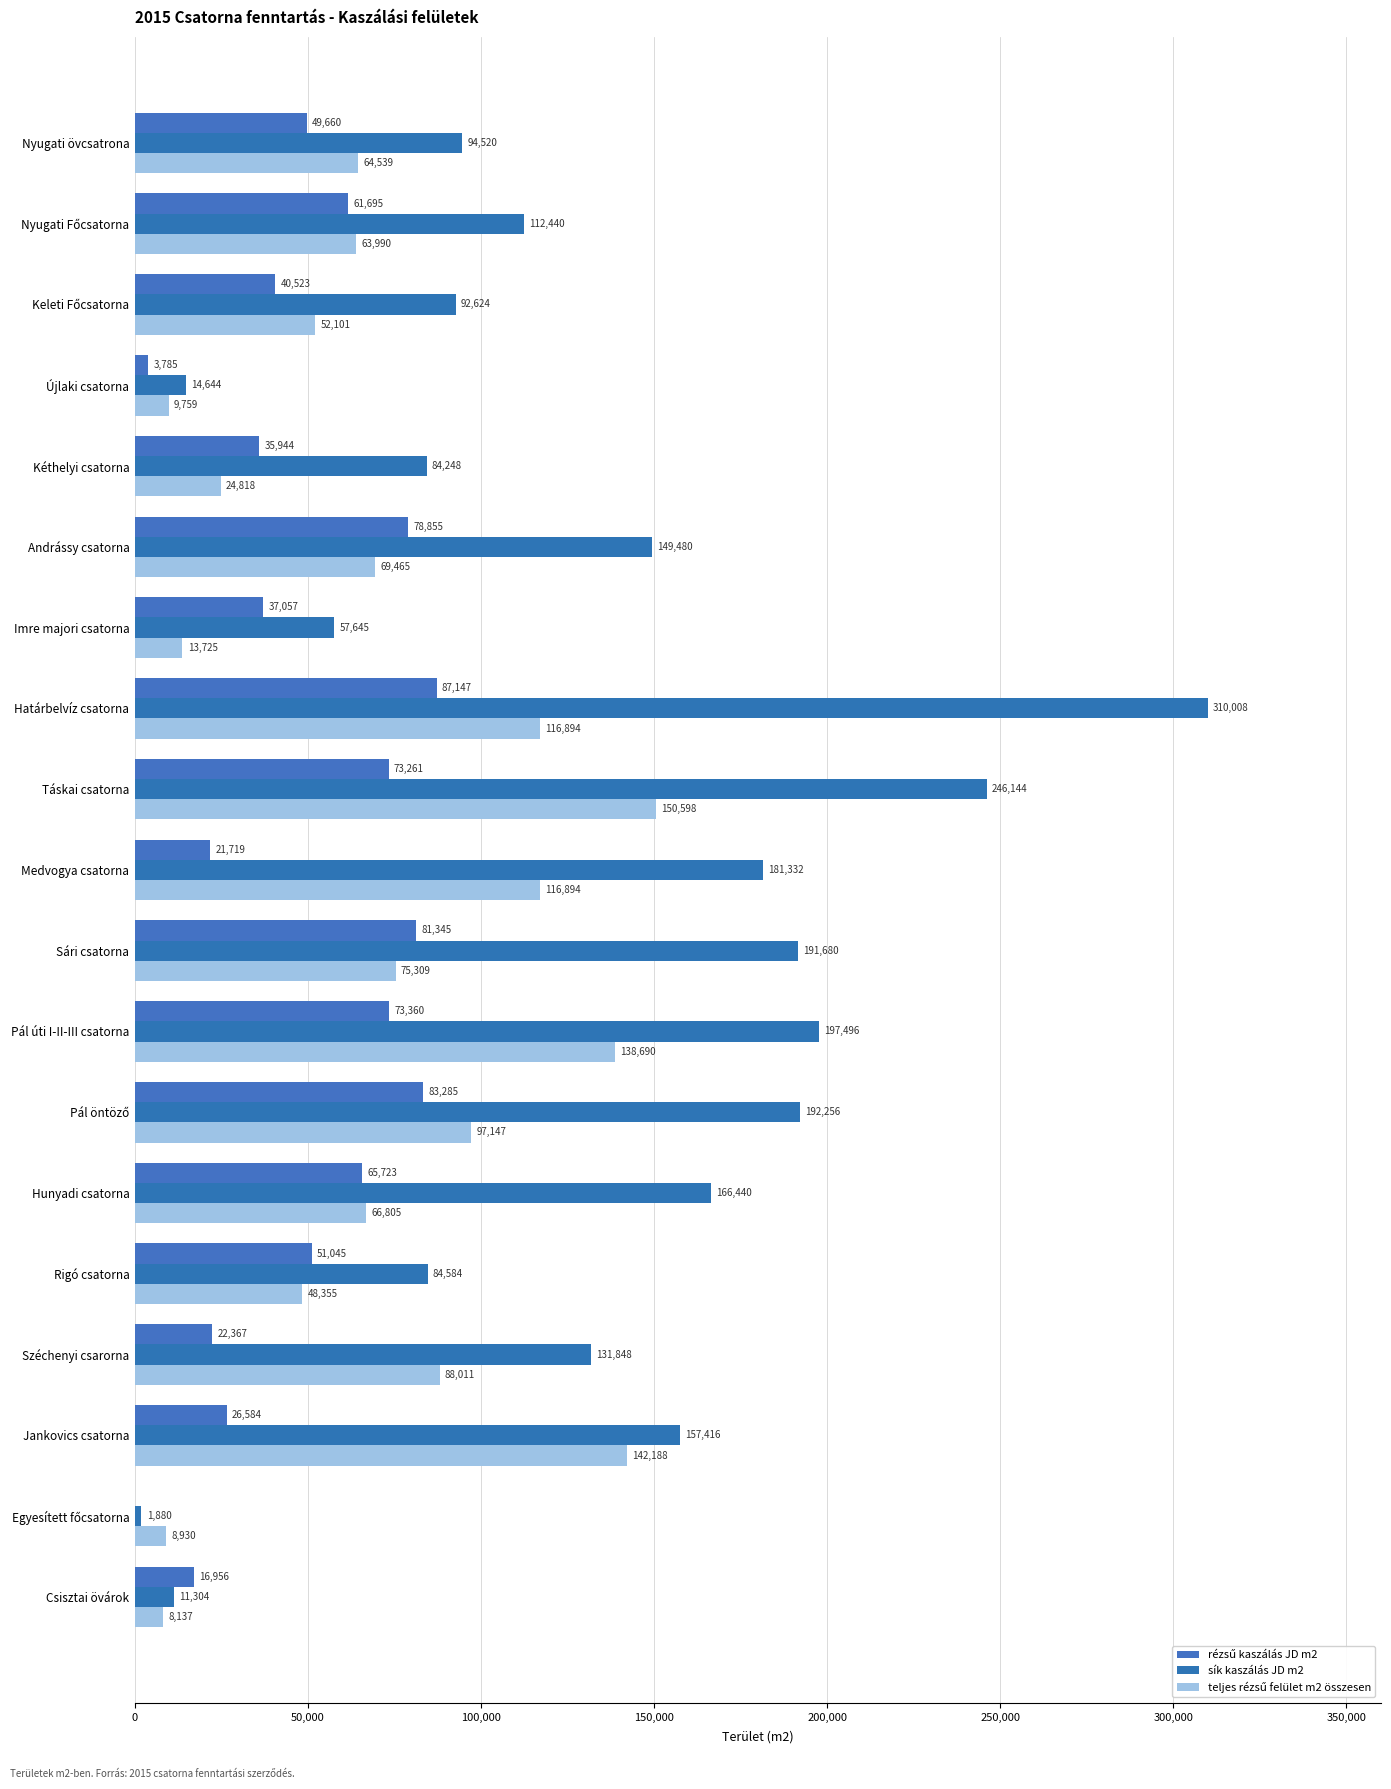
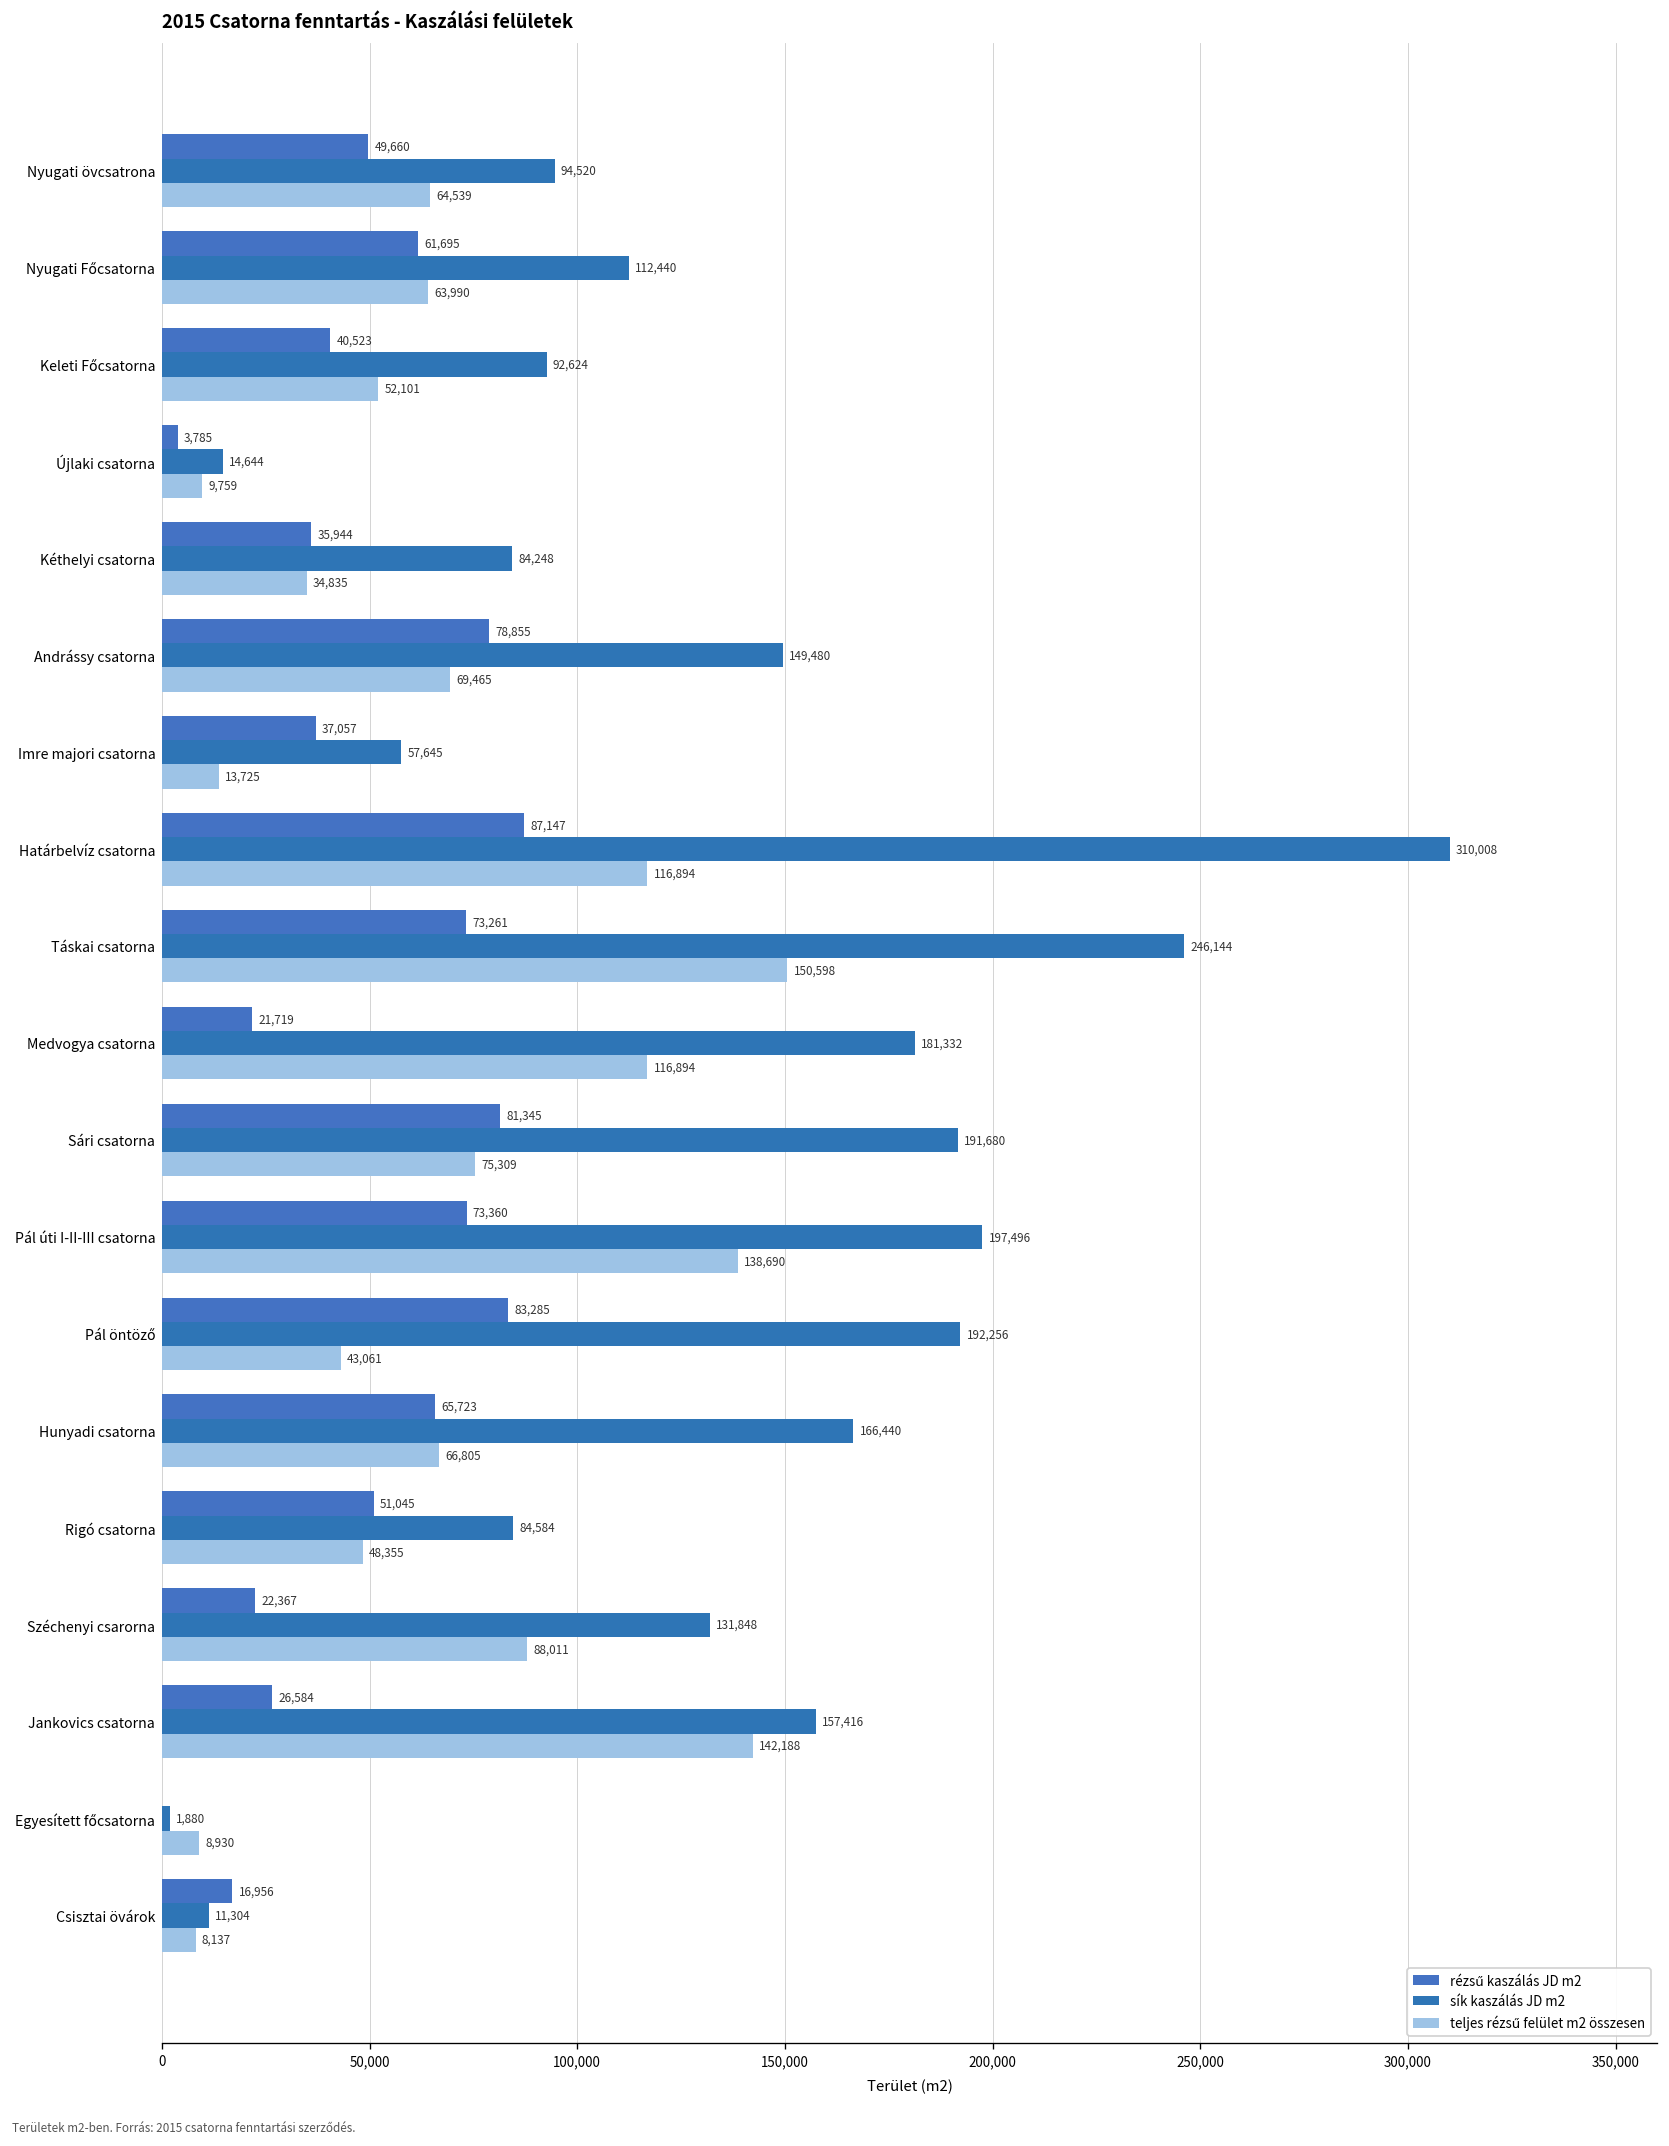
  {
    "teljes rézsű felület m2 összesen": {
      "Nyugati övcsatrona": "64,539",
      "Nyugati Főcsatorna": "63,990",
      "Keleti Főcsatorna": "52,101",
      "Újlaki csatorna": "9,759",
-     "Kéthelyi csatorna": "24,818",
+     "Kéthelyi csatorna": "34,835",
      "Andrássy csatorna": "69,465",
      "Imre majori csatorna": "13,725",
      "Határbelvíz csatorna": "116,894",
      "Táskai csatorna": "150,598",
      "Medvogya csatorna": "116,894",
      "Sári csatorna": "75,309",
-     "Pál öntöző": "97,147",
+     "Pál öntöző": "43,061",
      "Hunyadi csatorna": "66,805",
      "Rigó csatorna": "48,355",
      "Széchenyi csarorna": "88,011",
      "Egyesített főcsatorna": "8,930",
      "Csisztai övárok": "8,137"
    }
  }
